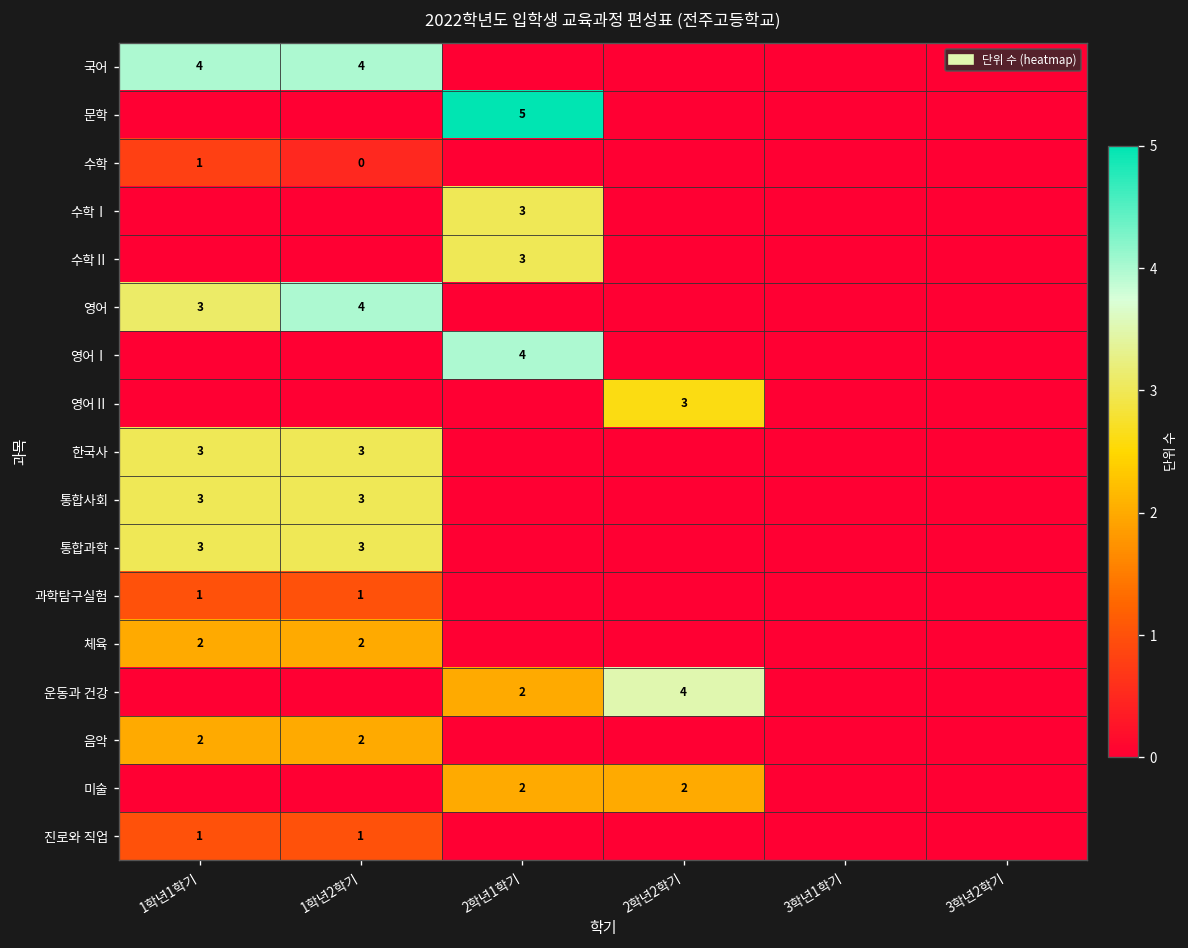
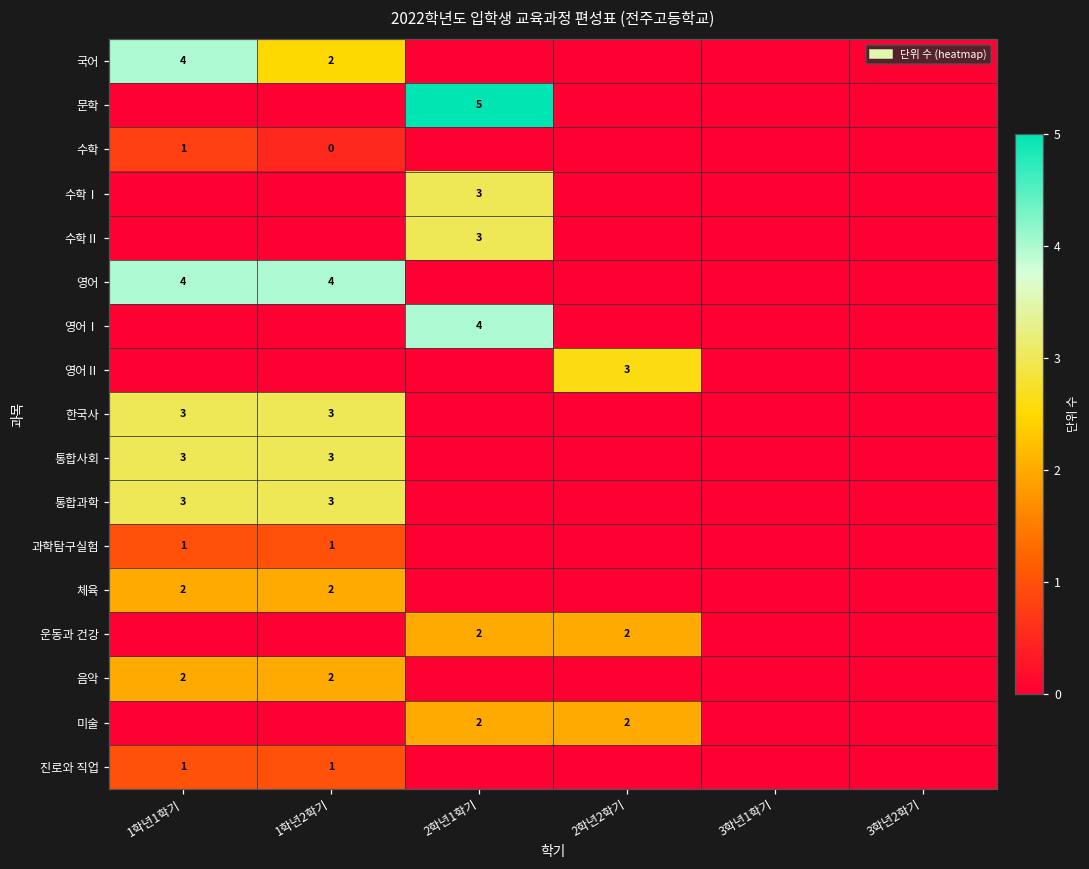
  {
    "국어": {
      "1학년1학기": 4,
-     "1학년2학기": 4
+     "1학년2학기": 2
    },
    "문학": {
      "2학년1학기": 5
    },
    "수학": {
      "1학년1학기": 1,
      "1학년2학기": 0
    },
    "수학Ⅰ": {
      "2학년1학기": 3
    },
    "수학Ⅱ": {
      "2학년1학기": 3
    },
    "영어": {
-     "1학년1학기": 3,
+     "1학년1학기": 4,
      "1학년2학기": 4
    },
    "영어Ⅰ": {
      "2학년1학기": 4
    },
    "영어Ⅱ": {
      "2학년2학기": 3
    },
    "한국사": {
      "1학년1학기": 3,
      "1학년2학기": 3
    },
    "통합사회": {
      "1학년1학기": 3,
      "1학년2학기": 3
    },
    "통합과학": {
      "1학년1학기": 3,
      "1학년2학기": 3
    },
    "과학탐구실험": {
      "1학년1학기": 1,
      "1학년2학기": 1
    },
    "체육": {
      "1학년1학기": 2,
      "1학년2학기": 2
    },
    "운동과 건강": {
      "2학년1학기": 2,
-     "2학년2학기": 4
+     "2학년2학기": 2
    },
    "음악": {
      "1학년1학기": 2,
      "1학년2학기": 2
    },
    "미술": {
      "2학년1학기": 2,
      "2학년2학기": 2
    },
    "진로와 직업": {
      "1학년1학기": 1,
      "1학년2학기": 1
    }
  }
